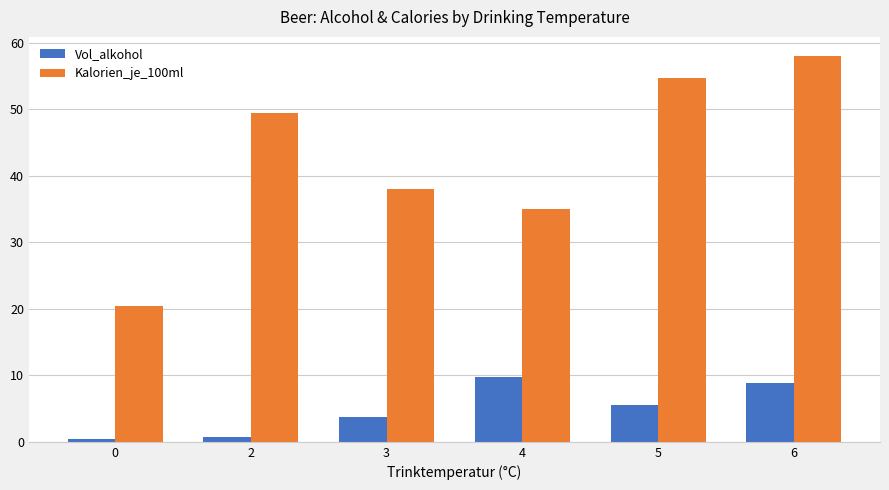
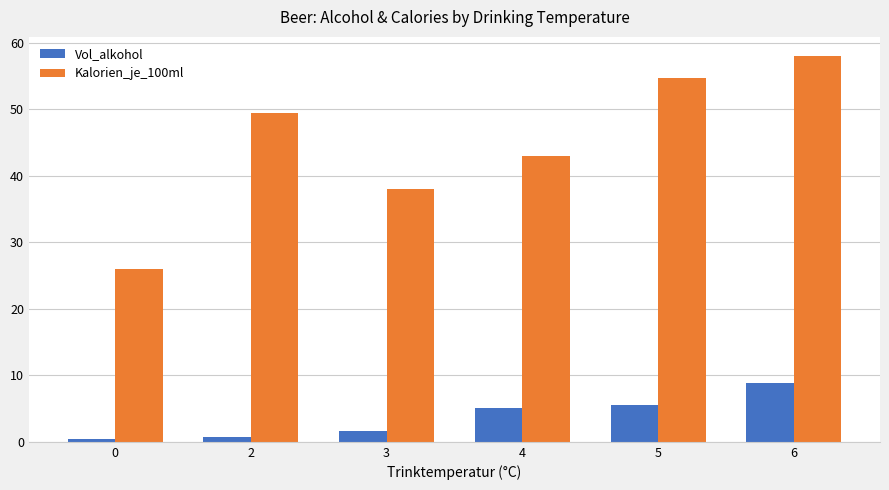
  {
    "Vol_alkohol": {
      "0": 0,
      "2": 1,
-     "3": 4,
-     "4": 10,
+     "3": 2,
+     "4": 5,
      "5": 6,
      "6": 9
    },
    "Kalorien_je_100ml": {
-     "0": 20,
+     "0": 26,
      "2": 50,
      "3": 38,
-     "4": 35,
+     "4": 43,
      "5": 55,
      "6": 58
    }
  }
